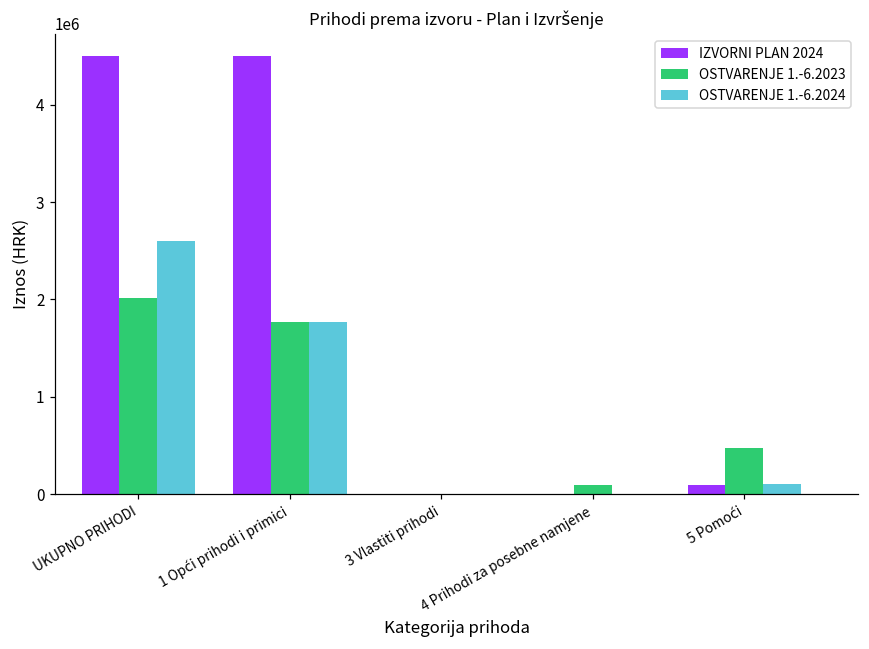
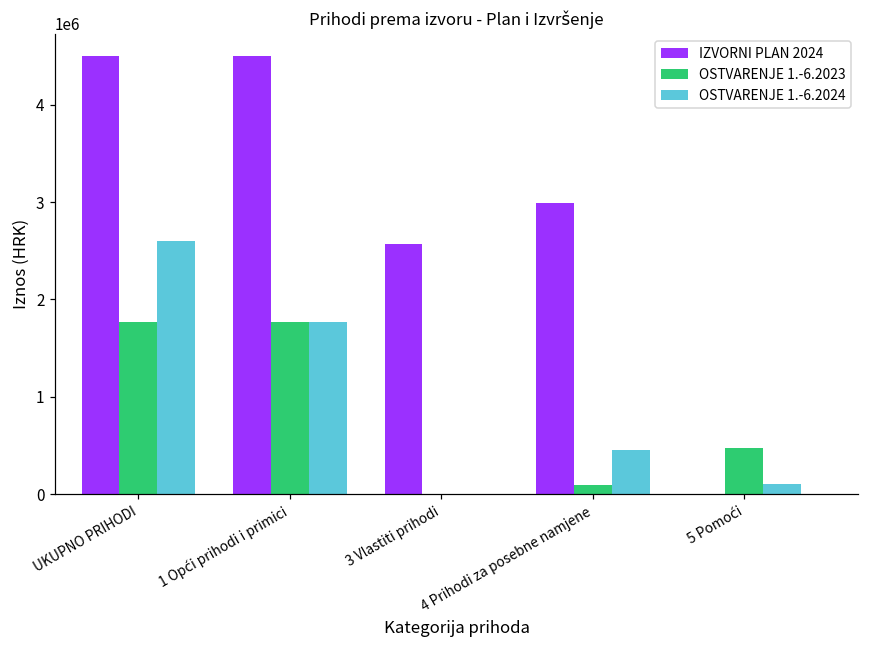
  {
    "IZVORNI PLAN 2024": {
      "UKUPNO PRIHODI": 4500000,
      "1 Opći prihodi i primici": 4500000,
-     "3 Vlastiti prihodi": 0,
-     "4 Prihodi za posebne namjene": 0,
-     "5 Pomoći": 100000
+     "3 Vlastiti prihodi": 2600000,
+     "4 Prihodi za posebne namjene": 3000000,
+     "5 Pomoći": 0
    },
    "OSTVARENJE 1.-6.2023": {
-     "UKUPNO PRIHODI": 2000000,
+     "UKUPNO PRIHODI": 1800000,
      "1 Opći prihodi i primici": 1800000,
      "3 Vlastiti prihodi": 0,
      "4 Prihodi za posebne namjene": 100000,
      "5 Pomoći": 500000
    },
    "OSTVARENJE 1.-6.2024": {
      "UKUPNO PRIHODI": 2600000,
      "1 Opći prihodi i primici": 1800000,
-     "4 Prihodi za posebne namjene": 0,
+     "4 Prihodi za posebne namjene": 500000,
      "5 Pomoći": 100000
    }
  }
